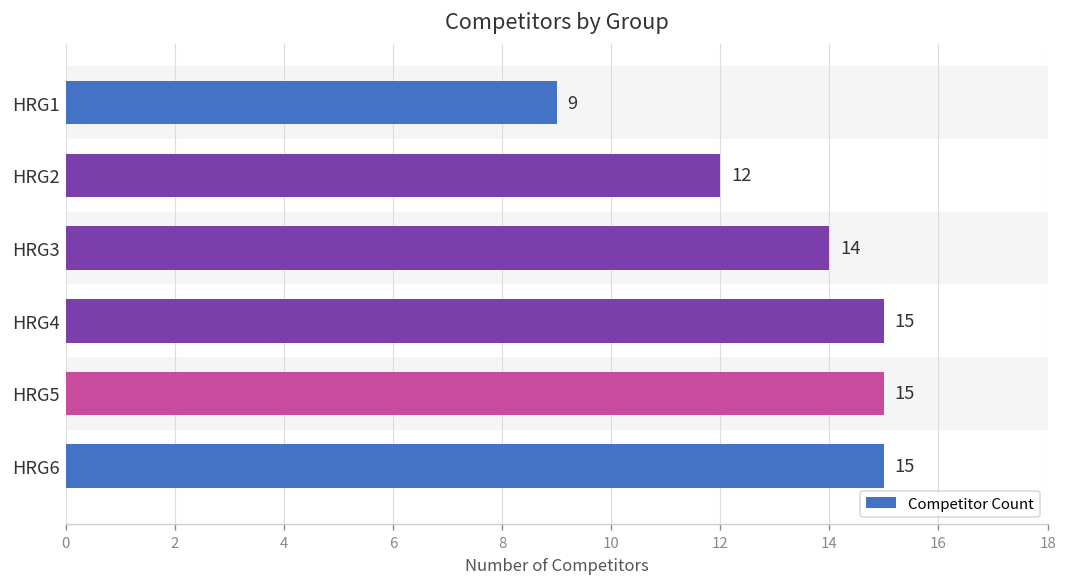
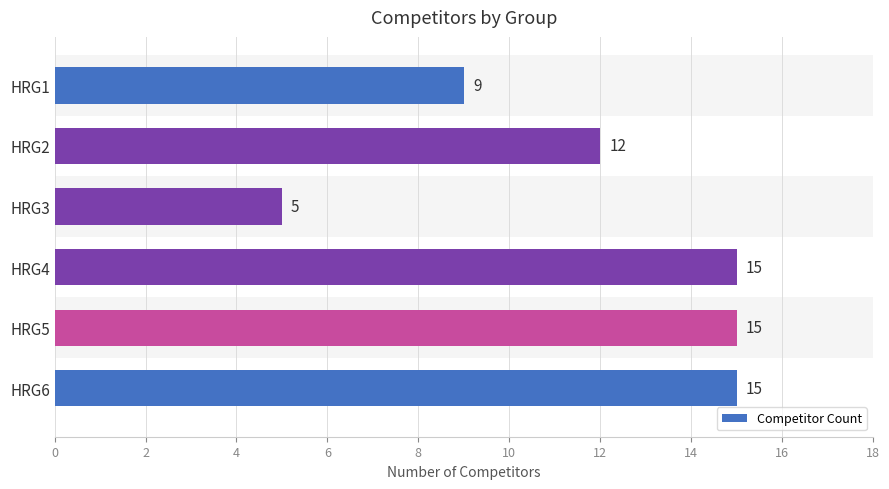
  {
    "HRG1": 9,
    "HRG2": 12,
-   "HRG3": 14,
+   "HRG3": 5,
    "HRG4": 15,
    "HRG5": 15,
    "HRG6": 15
  }
